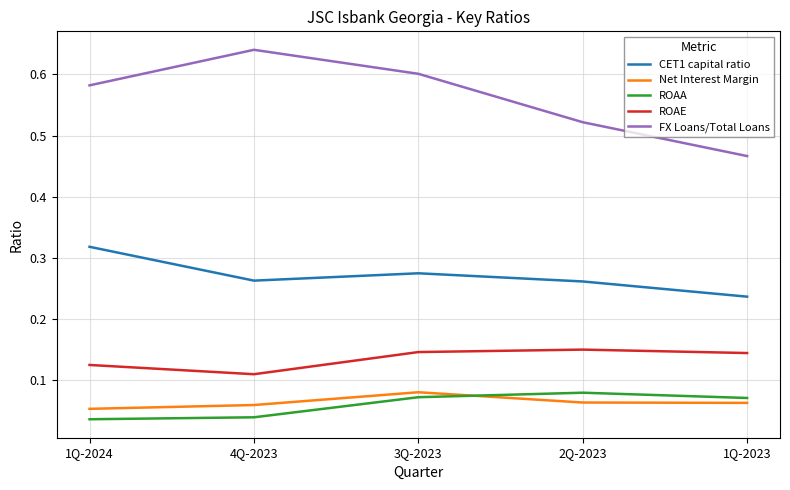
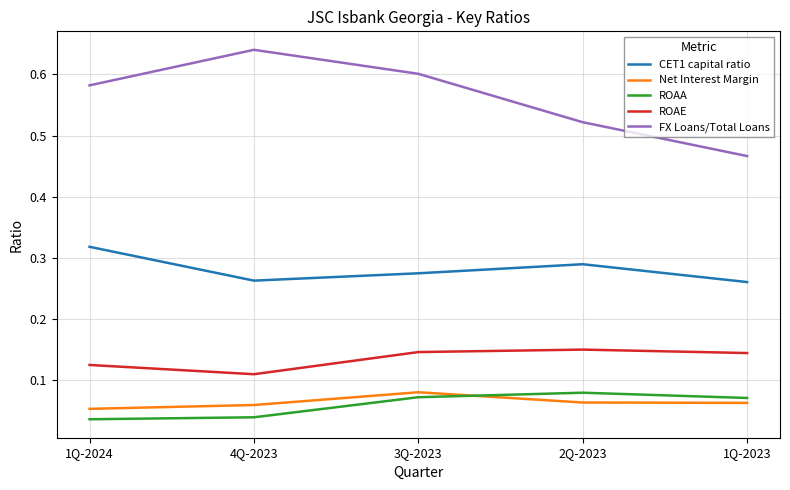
  {
    "CET1 capital ratio": {
      "1Q-2024": 0.32,
      "4Q-2023": 0.26,
      "3Q-2023": 0.28,
-     "2Q-2023": 0.26,
-     "1Q-2023": 0.24
+     "2Q-2023": 0.29,
+     "1Q-2023": 0.26
    },
    "Net Interest Margin": {
      "1Q-2024": 0.05,
      "4Q-2023": 0.06,
      "3Q-2023": 0.08,
      "2Q-2023": 0.06,
      "1Q-2023": 0.06
    },
    "ROAA": {
      "1Q-2024": 0.04,
      "4Q-2023": 0.04,
      "3Q-2023": 0.07,
      "2Q-2023": 0.08,
      "1Q-2023": 0.07
    },
    "ROAE": {
      "1Q-2024": 0.13,
      "4Q-2023": 0.11,
      "3Q-2023": 0.15,
      "2Q-2023": 0.15,
      "1Q-2023": 0.14
    },
    "FX Loans/Total Loans": {
      "1Q-2024": 0.58,
      "4Q-2023": 0.64,
      "3Q-2023": 0.60,
      "2Q-2023": 0.52,
      "1Q-2023": 0.47
    }
  }
